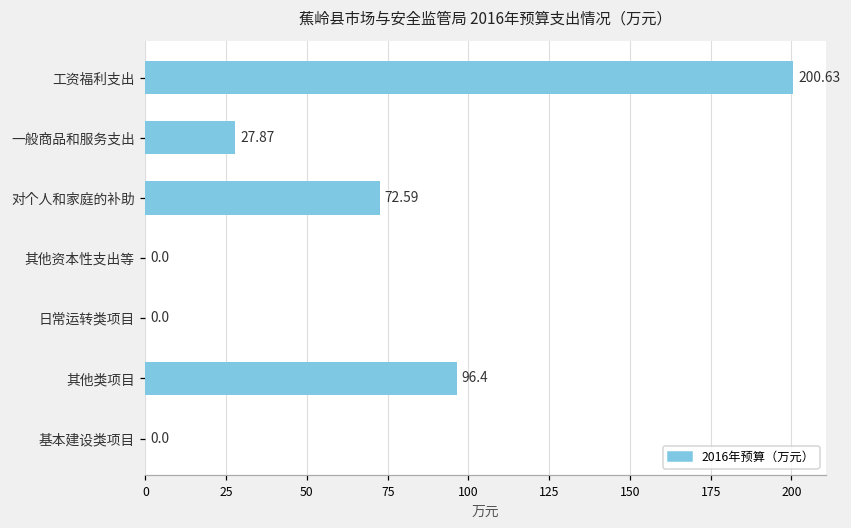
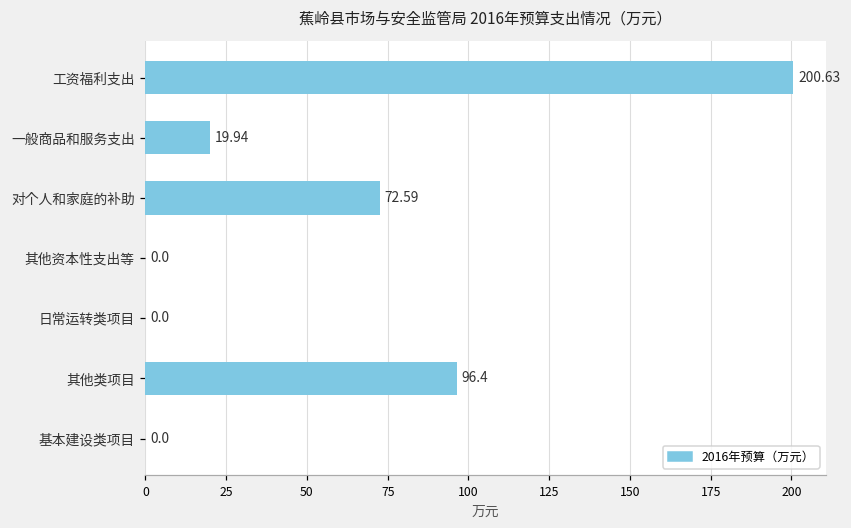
  {
    "工资福利支出": 200.63,
-   "一般商品和服务支出": 27.87,
+   "一般商品和服务支出": 19.94,
    "对个人和家庭的补助": 72.59,
    "其他资本性支出等": 0.0,
    "日常运转类项目": 0.0,
    "其他类项目": 96.4,
    "基本建设类项目": 0.0
  }
